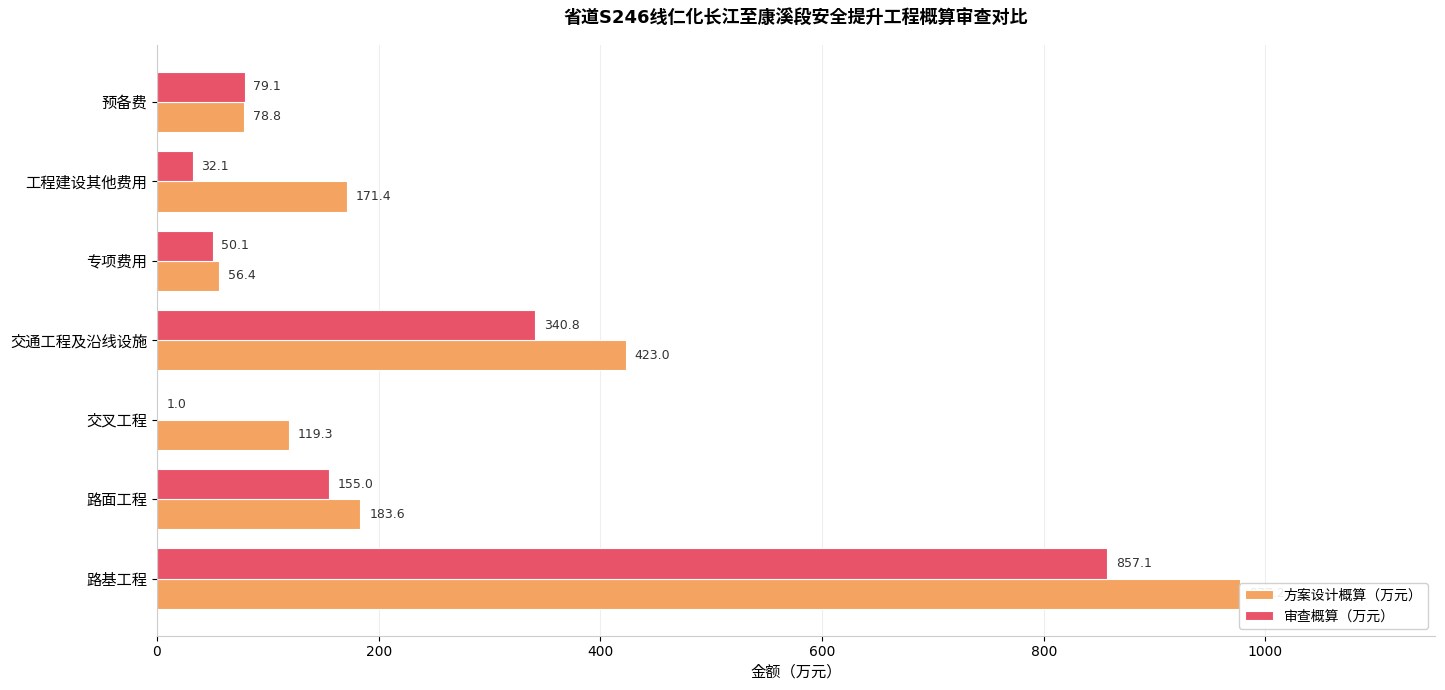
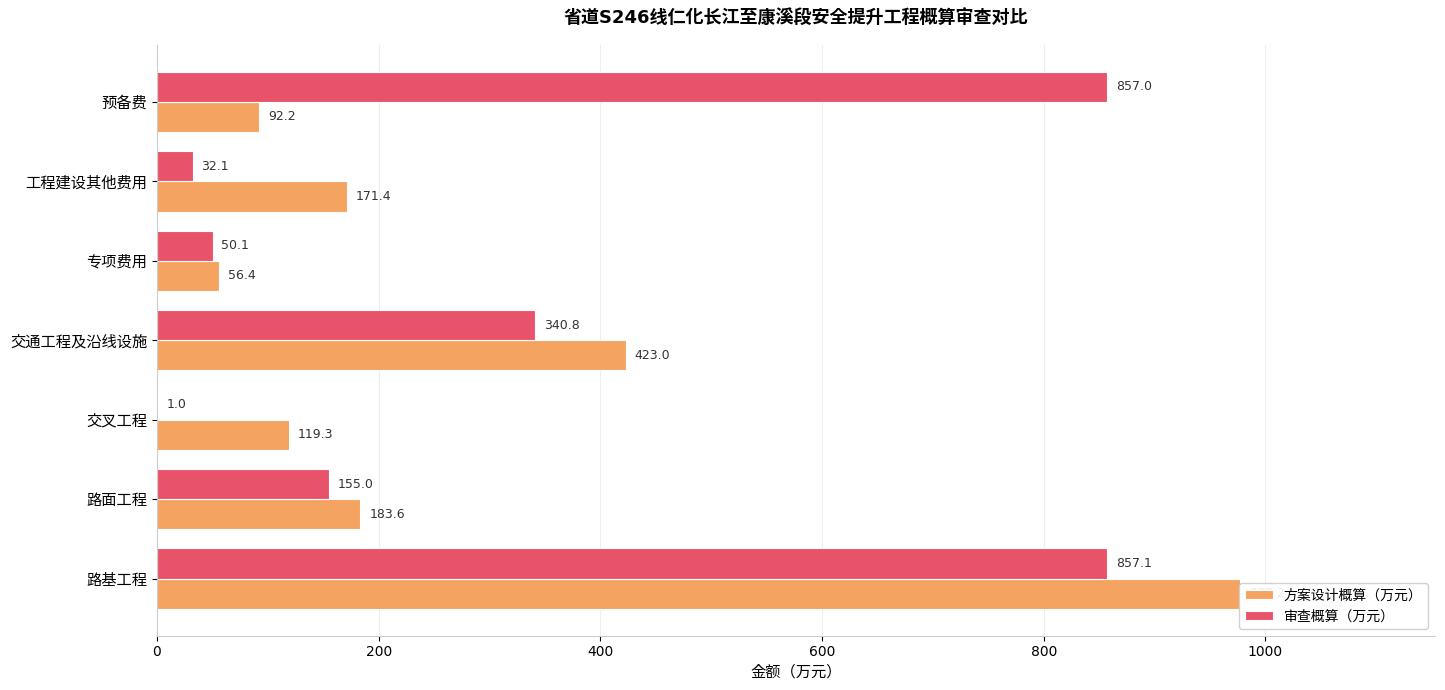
  {
    "方案设计概算（万元）": {
-     "预备费": 78.8,
+     "预备费": 92.2,
      "工程建设其他费用": 171.4,
      "专项费用": 56.4,
      "交通工程及沿线设施": 423.0,
      "交叉工程": 119.3,
      "路面工程": 183.6
    },
    "审查概算（万元）": {
-     "预备费": 79.1,
+     "预备费": 857.0,
      "工程建设其他费用": 32.1,
      "专项费用": 50.1,
      "交通工程及沿线设施": 340.8,
      "交叉工程": 1.0,
      "路面工程": 155.0,
      "路基工程": 857.1
    }
  }
